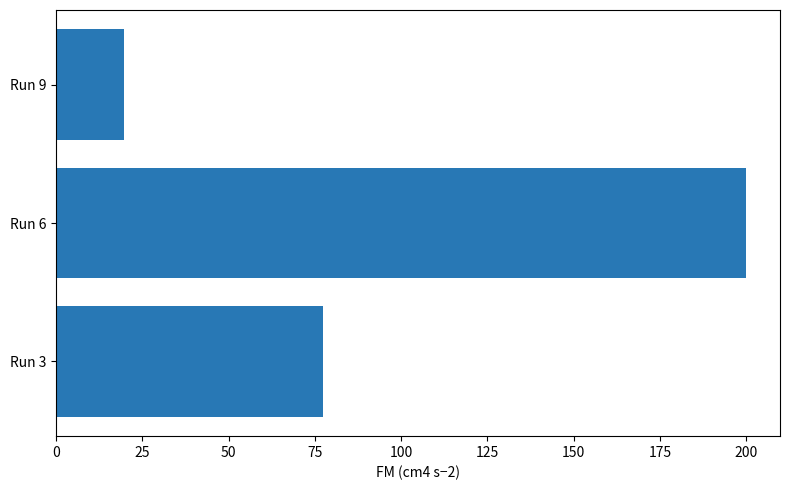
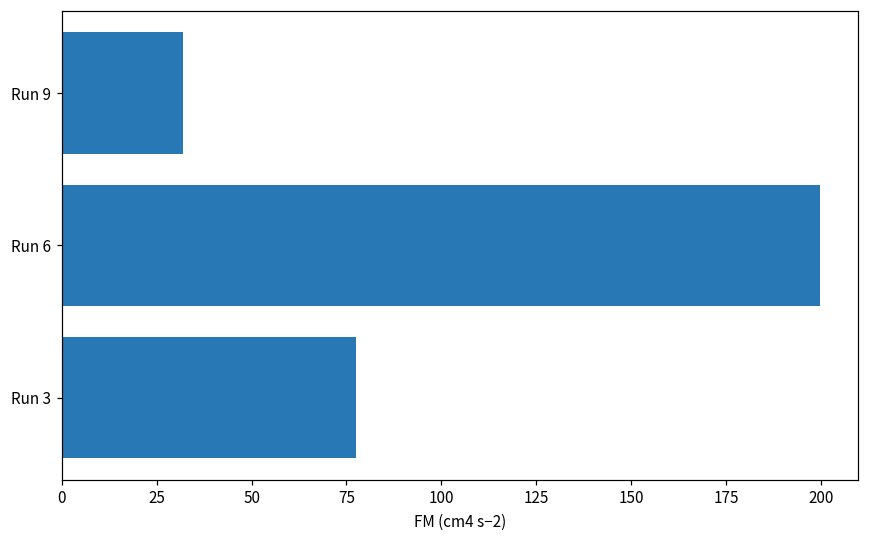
  {
-   "Run 9": 20,
+   "Run 9": 32,
    "Run 6": 200,
    "Run 3": 77
  }
